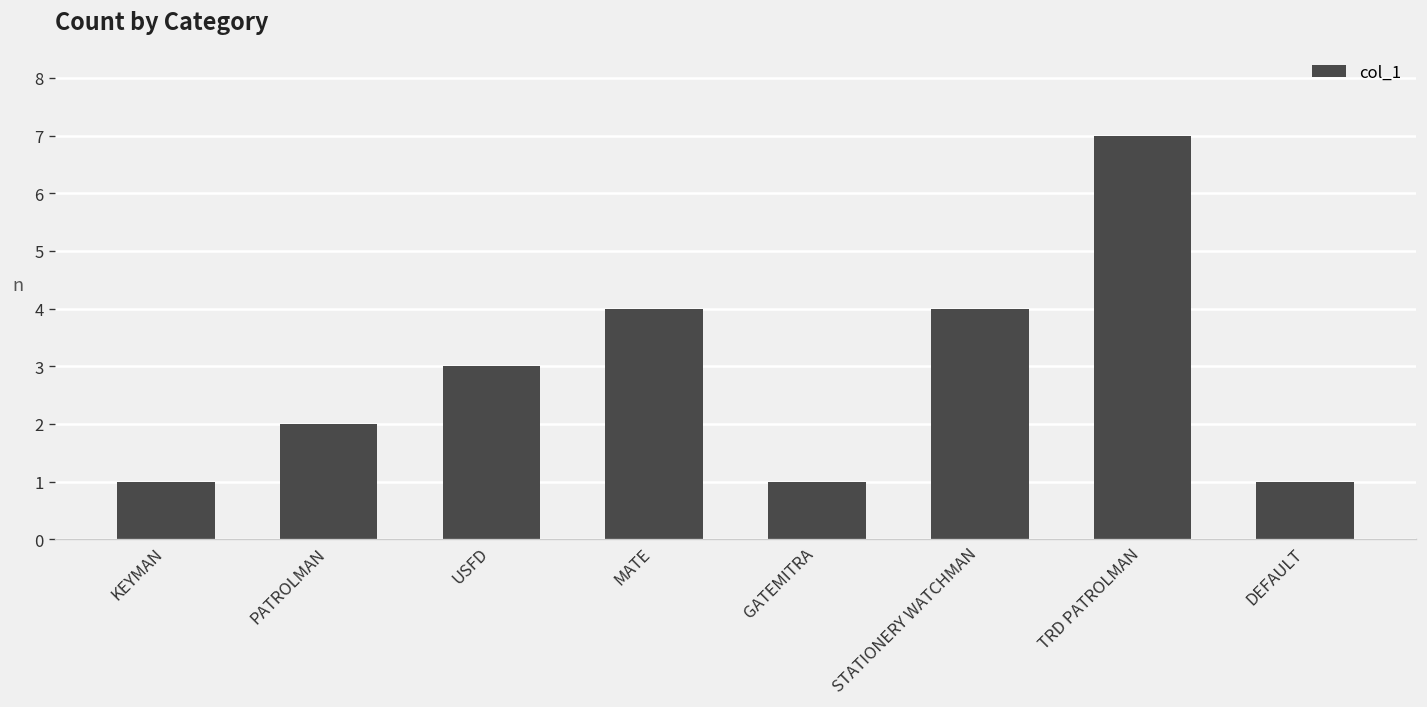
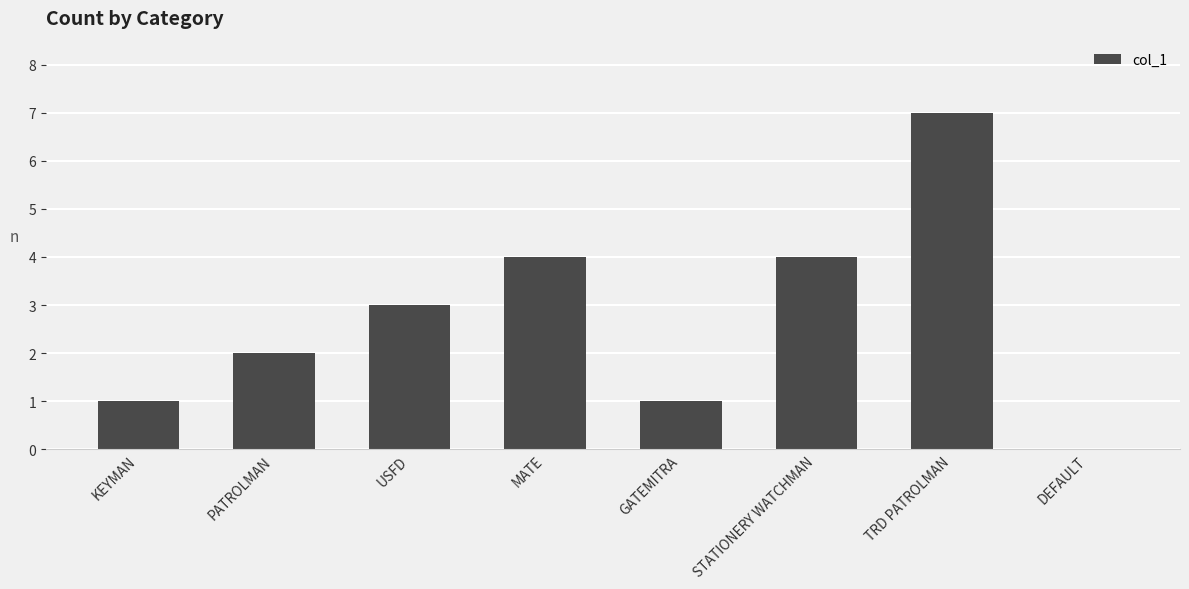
  {
    "KEYMAN": 1,
    "PATROLMAN": 2,
    "USFD": 3,
    "MATE": 4,
    "GATEMITRA": 1,
    "STATIONERY WATCHMAN": 4,
    "TRD PATROLMAN": 7,
-   "DEFAULT": 1
+   "DEFAULT": 0
  }
